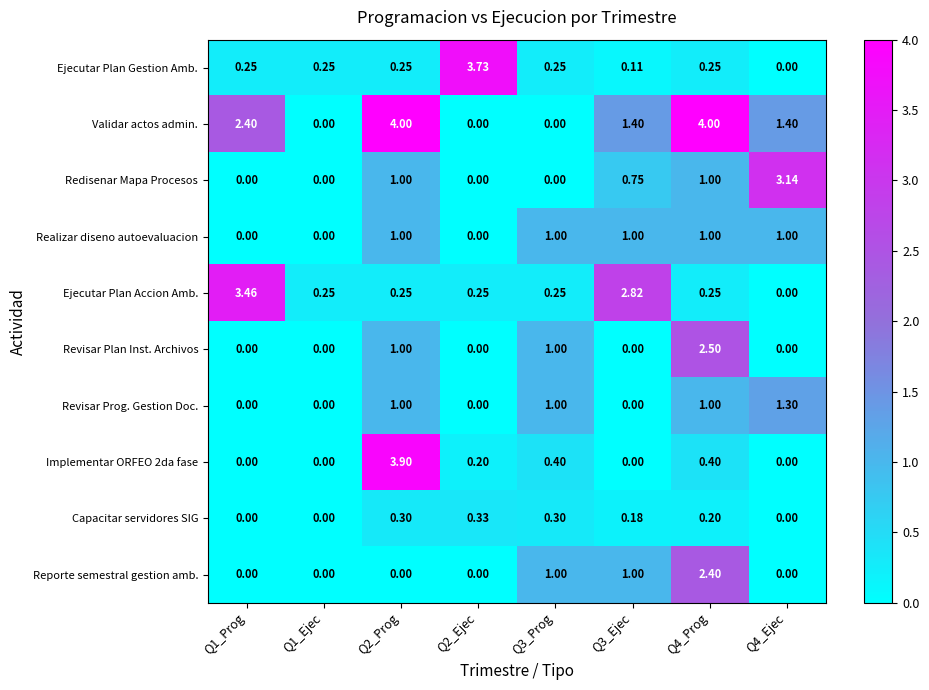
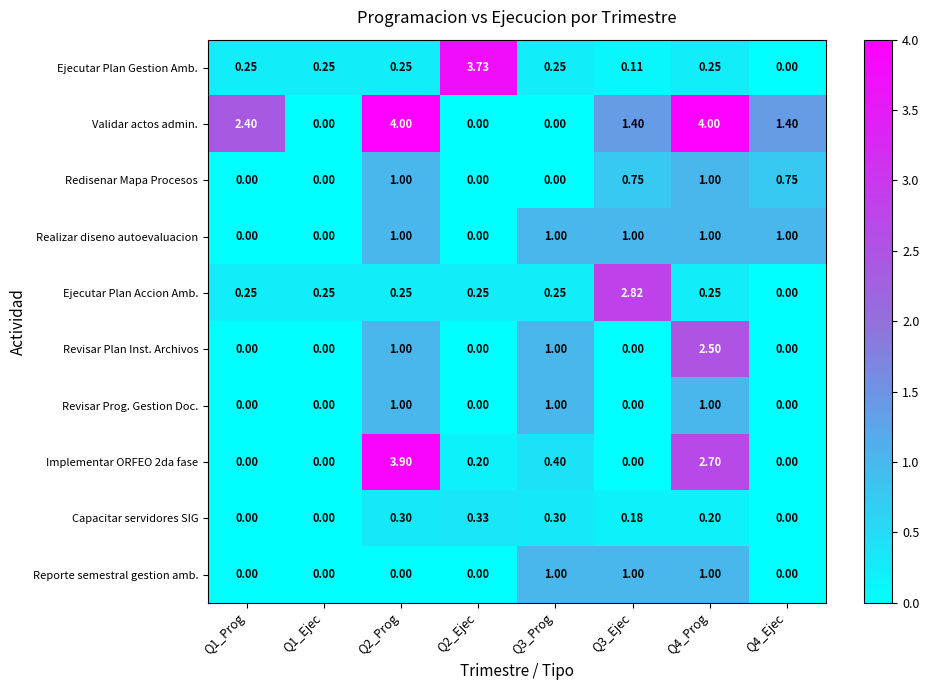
  {
    "Ejecutar Plan Gestion Amb.": {
      "Q1_Prog": 0.25,
      "Q1_Ejec": 0.25,
      "Q2_Prog": 0.25,
      "Q2_Ejec": 3.73,
      "Q3_Prog": 0.25,
      "Q3_Ejec": 0.11,
      "Q4_Prog": 0.25,
      "Q4_Ejec": 0.00
    },
    "Validar actos admin.": {
      "Q1_Prog": 2.40,
      "Q1_Ejec": 0.00,
      "Q2_Prog": 4.00,
      "Q2_Ejec": 0.00,
      "Q3_Prog": 0.00,
      "Q3_Ejec": 1.40,
      "Q4_Prog": 4.00,
      "Q4_Ejec": 1.40
    },
    "Redisenar Mapa Procesos": {
      "Q1_Prog": 0.00,
      "Q1_Ejec": 0.00,
      "Q2_Prog": 1.00,
      "Q2_Ejec": 0.00,
      "Q3_Prog": 0.00,
      "Q3_Ejec": 0.75,
      "Q4_Prog": 1.00,
-     "Q4_Ejec": 3.14
+     "Q4_Ejec": 0.75
    },
    "Realizar diseno autoevaluacion": {
      "Q1_Prog": 0.00,
      "Q1_Ejec": 0.00,
      "Q2_Prog": 1.00,
      "Q2_Ejec": 0.00,
      "Q3_Prog": 1.00,
      "Q3_Ejec": 1.00,
      "Q4_Prog": 1.00,
      "Q4_Ejec": 1.00
    },
    "Ejecutar Plan Accion Amb.": {
-     "Q1_Prog": 3.46,
+     "Q1_Prog": 0.25,
      "Q1_Ejec": 0.25,
      "Q2_Prog": 0.25,
      "Q2_Ejec": 0.25,
      "Q3_Prog": 0.25,
      "Q3_Ejec": 2.82,
      "Q4_Prog": 0.25,
      "Q4_Ejec": 0.00
    },
    "Revisar Plan Inst. Archivos": {
      "Q1_Prog": 0.00,
      "Q1_Ejec": 0.00,
      "Q2_Prog": 1.00,
      "Q2_Ejec": 0.00,
      "Q3_Prog": 1.00,
      "Q3_Ejec": 0.00,
      "Q4_Prog": 2.50,
      "Q4_Ejec": 0.00
    },
    "Revisar Prog. Gestion Doc.": {
      "Q1_Prog": 0.00,
      "Q1_Ejec": 0.00,
      "Q2_Prog": 1.00,
      "Q2_Ejec": 0.00,
      "Q3_Prog": 1.00,
      "Q3_Ejec": 0.00,
      "Q4_Prog": 1.00,
-     "Q4_Ejec": 1.30
+     "Q4_Ejec": 0.00
    },
    "Implementar ORFEO 2da fase": {
      "Q1_Prog": 0.00,
      "Q1_Ejec": 0.00,
      "Q2_Prog": 3.90,
      "Q2_Ejec": 0.20,
      "Q3_Prog": 0.40,
      "Q3_Ejec": 0.00,
-     "Q4_Prog": 0.40,
+     "Q4_Prog": 2.70,
      "Q4_Ejec": 0.00
    },
    "Capacitar servidores SIG": {
      "Q1_Prog": 0.00,
      "Q1_Ejec": 0.00,
      "Q2_Prog": 0.30,
      "Q2_Ejec": 0.33,
      "Q3_Prog": 0.30,
      "Q3_Ejec": 0.18,
      "Q4_Prog": 0.20,
      "Q4_Ejec": 0.00
    },
    "Reporte semestral gestion amb.": {
      "Q1_Prog": 0.00,
      "Q1_Ejec": 0.00,
      "Q2_Prog": 0.00,
      "Q2_Ejec": 0.00,
      "Q3_Prog": 1.00,
      "Q3_Ejec": 1.00,
-     "Q4_Prog": 2.40,
+     "Q4_Prog": 1.00,
      "Q4_Ejec": 0.00
    }
  }
